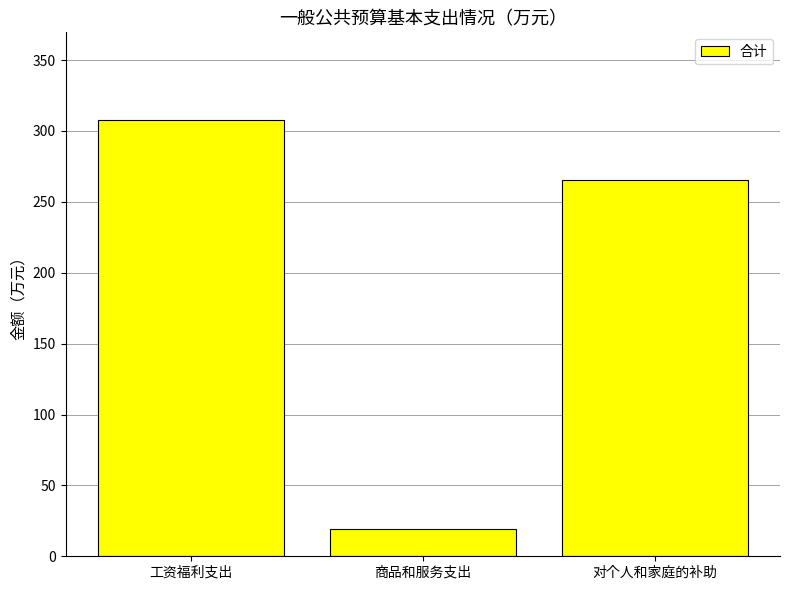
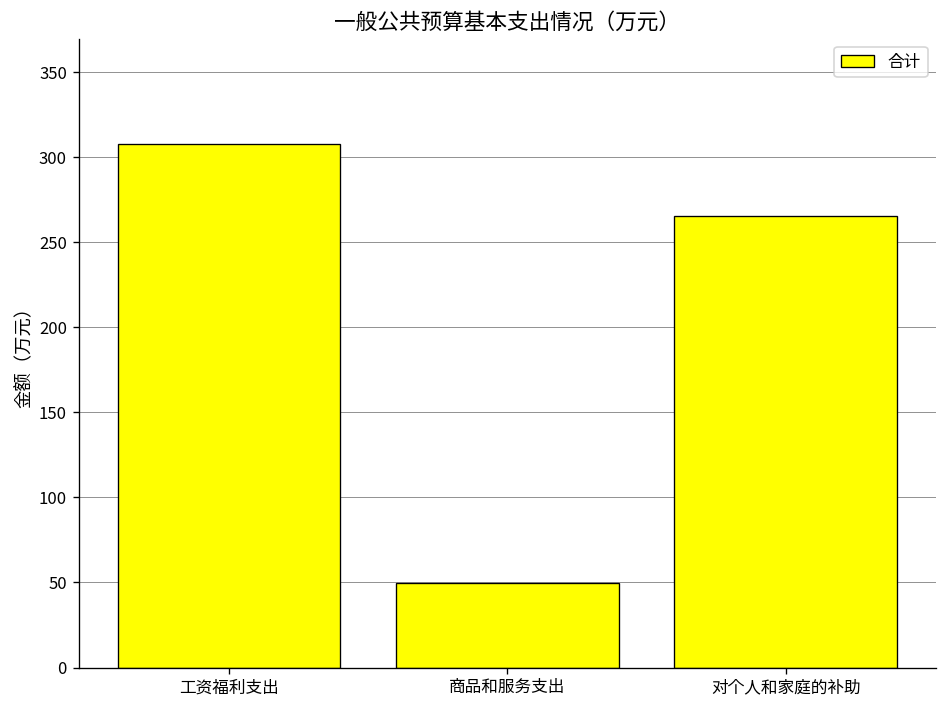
  {
    "工资福利支出": 308,
-   "商品和服务支出": 19,
+   "商品和服务支出": 50,
    "对个人和家庭的补助": 266
  }
